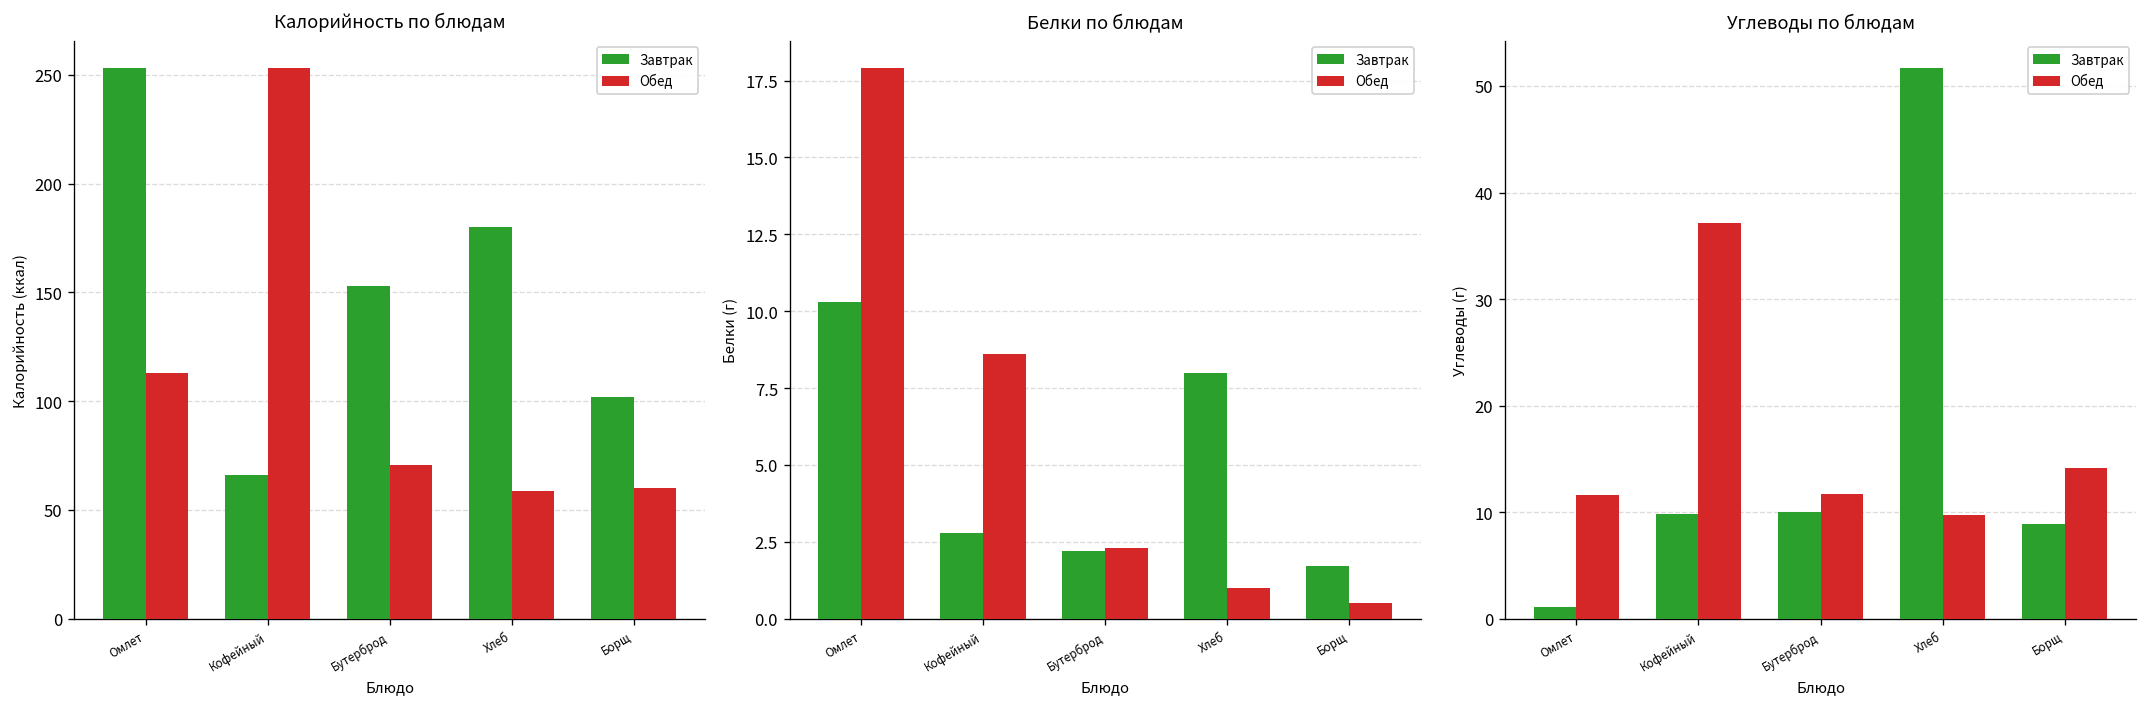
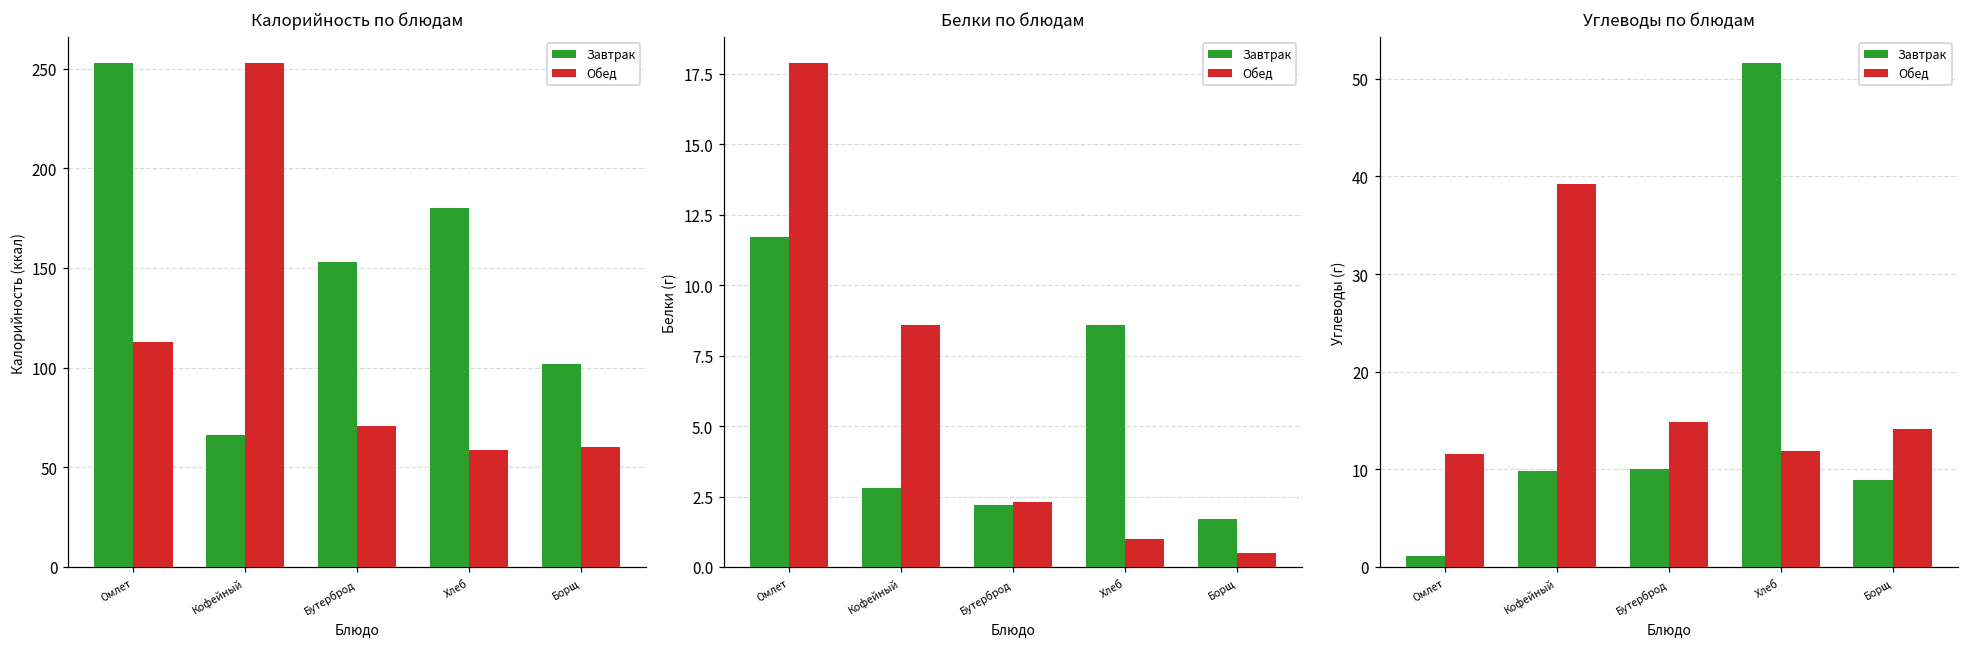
  {
    "Калорийность по блюдам": {
      "Завтрак": {
        "Омлет": 253,
        "Кофейный": 66,
        "Бутерброд": 153,
        "Хлеб": 180,
        "Борщ": 102
      },
      "Обед": {
        "Омлет": 113,
        "Кофейный": 253,
        "Бутерброд": 71,
        "Хлеб": 59,
        "Борщ": 60
      }
    },
    "Белки по блюдам": {
      "Завтрак": {
-       "Омлет": 10.3,
+       "Омлет": 11.7,
        "Кофейный": 2.8,
        "Бутерброд": 2.2,
-       "Хлеб": 8.0,
+       "Хлеб": 8.6,
        "Борщ": 1.7
      },
      "Обед": {
        "Омлет": 17.9,
        "Кофейный": 8.6,
        "Бутерброд": 2.3,
        "Хлеб": 1.0,
        "Борщ": 0.5
      }
    },
    "Углеводы по блюдам": {
      "Завтрак": {
        "Омлет": 1,
        "Кофейный": 10,
        "Бутерброд": 10,
        "Хлеб": 52,
        "Борщ": 9
      },
      "Обед": {
        "Омлет": 12,
-       "Кофейный": 37,
-       "Бутерброд": 12,
-       "Хлеб": 10,
+       "Кофейный": 39,
+       "Бутерброд": 15,
+       "Хлеб": 12,
        "Борщ": 14
      }
    }
  }
